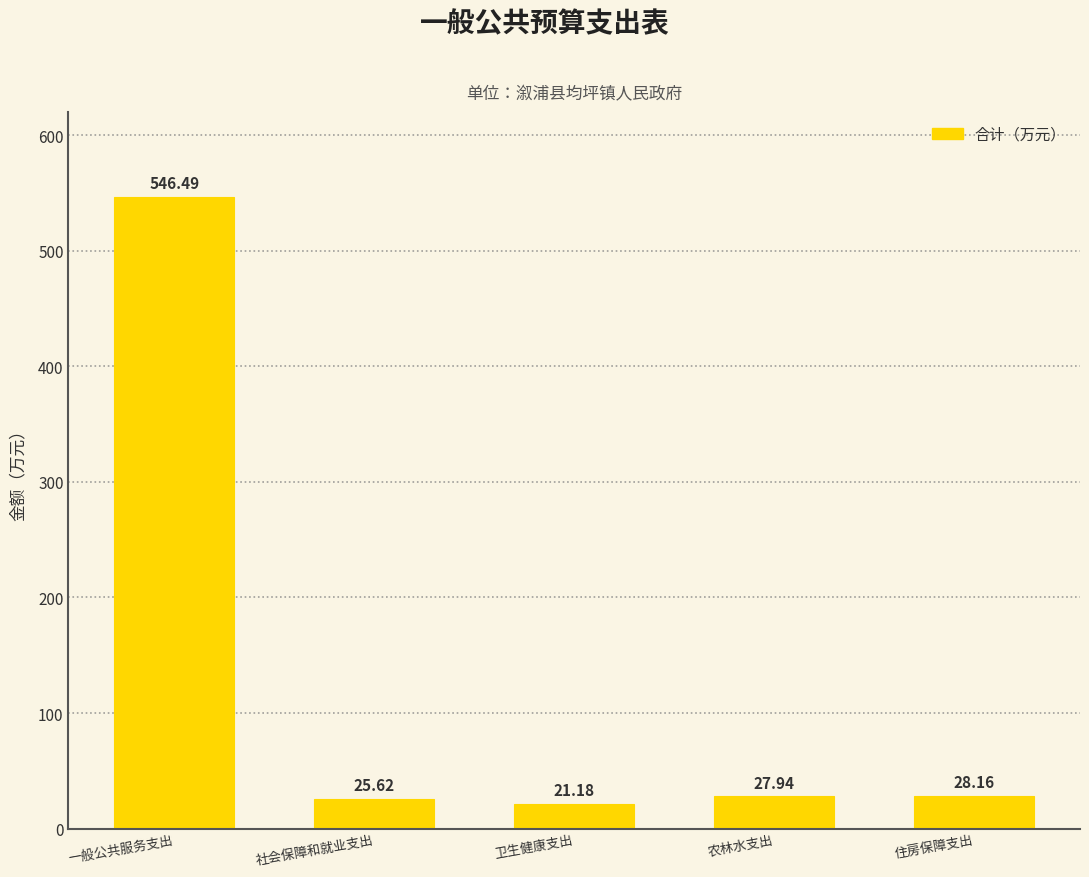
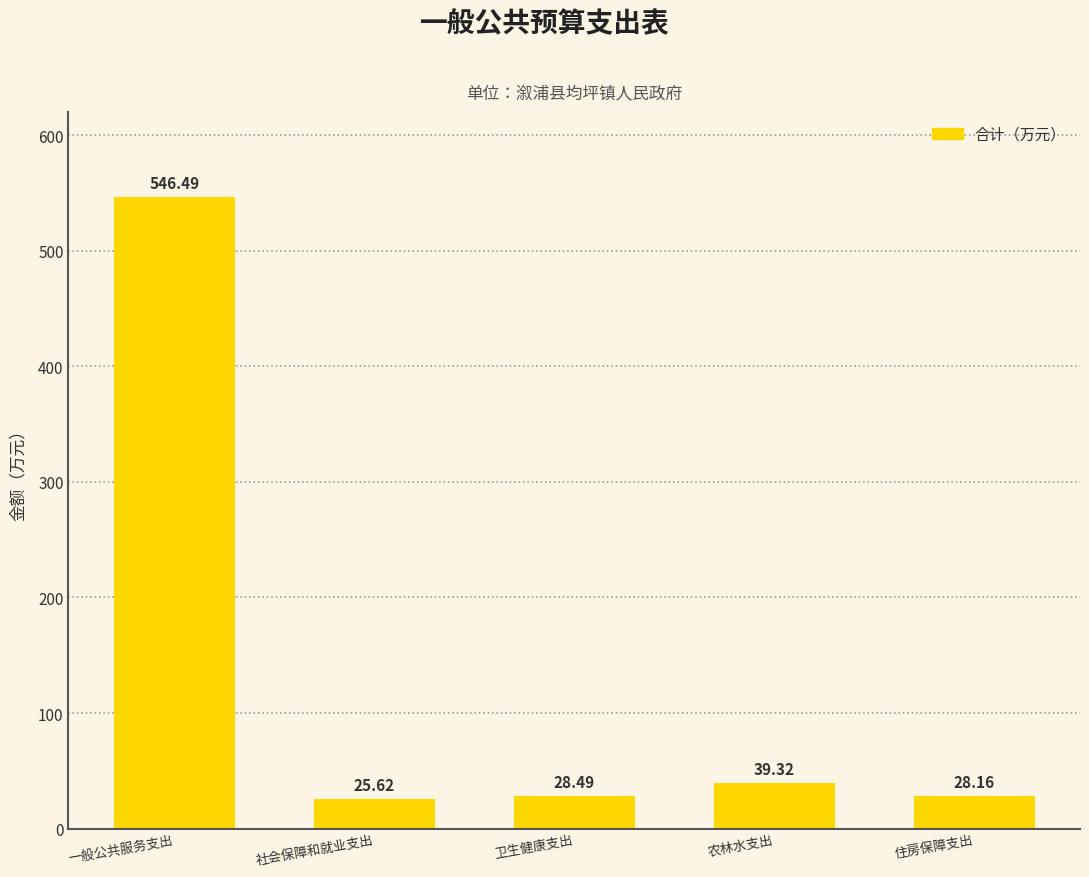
  {
    "一般公共服务支出": 546.49,
    "社会保障和就业支出": 25.62,
-   "卫生健康支出": 21.18,
-   "农林水支出": 27.94,
+   "卫生健康支出": 28.49,
+   "农林水支出": 39.32,
    "住房保障支出": 28.16
  }
